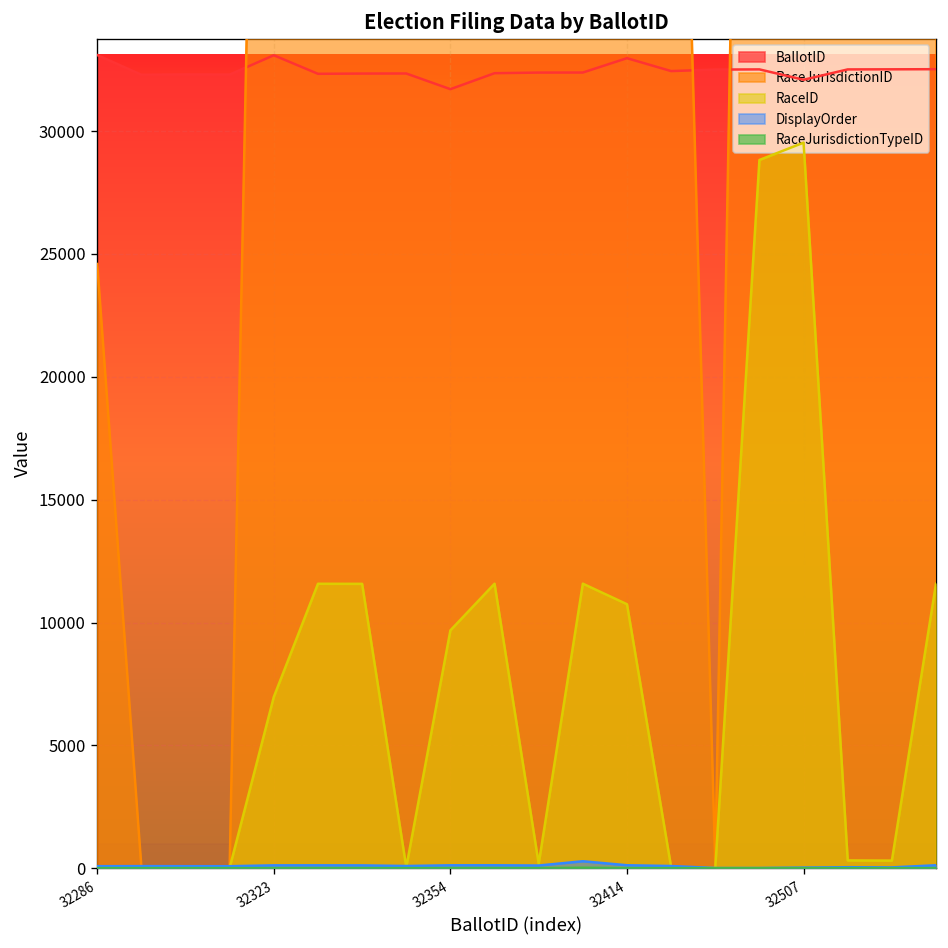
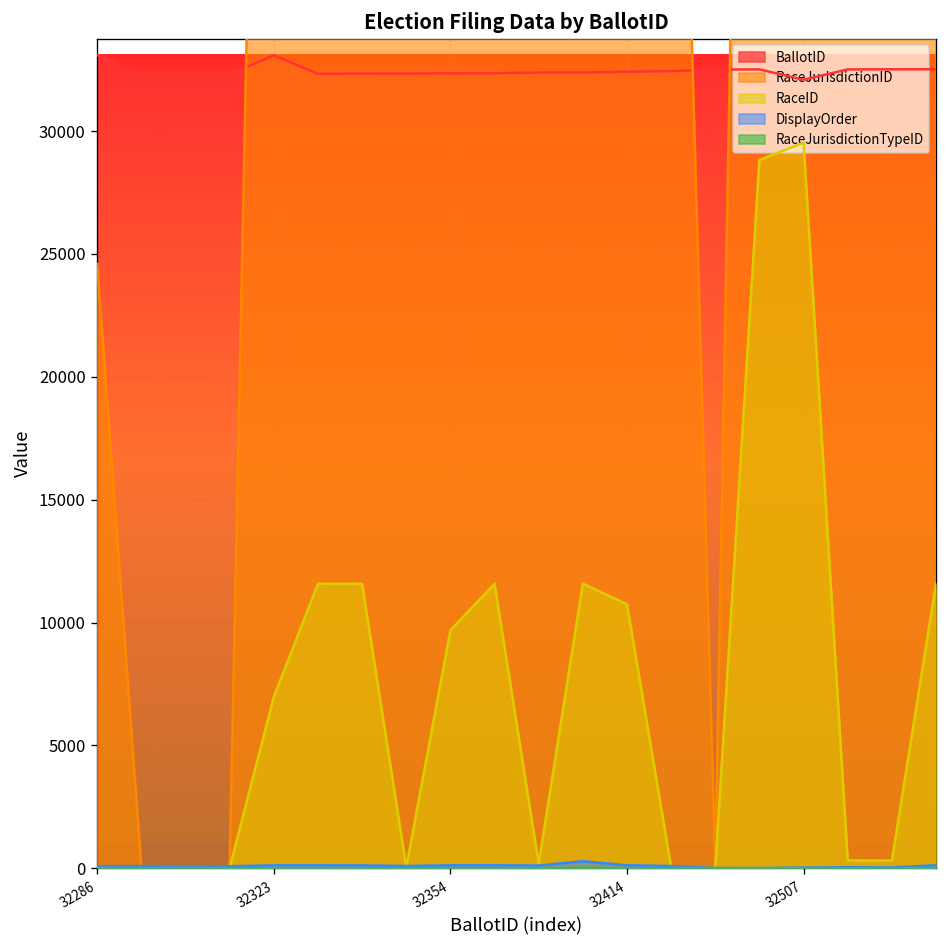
  {
    "BallotID": {
      "32286": 33100,
      "32323": 33100,
-     "32354": 31700,
-     "32414": 33000
+     "32354": 32400,
+     "32414": 32400
    },
    "RaceJurisdictionID": {
      "32286": 24600
    },
    "RaceID": {
      "32323": 7000,
      "32354": 9700,
      "32414": 10700
    }
  }
